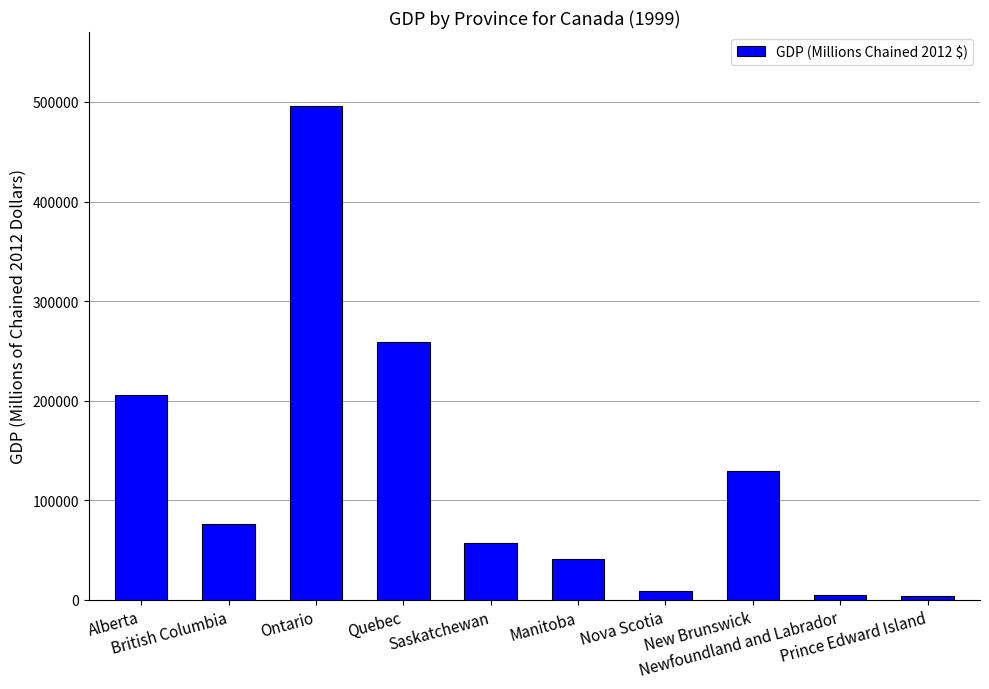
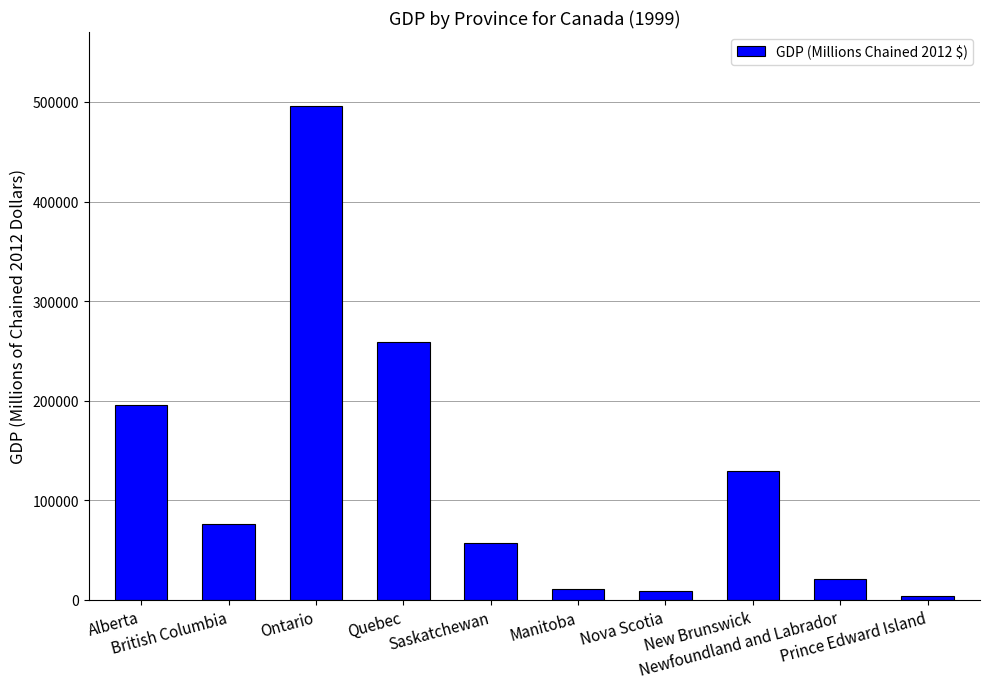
  {
-   "Alberta": 210000,
+   "Alberta": 200000,
    "British Columbia": 80000,
    "Ontario": 500000,
    "Quebec": 260000,
    "Saskatchewan": 60000,
-   "Manitoba": 40000,
+   "Manitoba": 10000,
    "Nova Scotia": 10000,
    "New Brunswick": 130000,
-   "Newfoundland and Labrador": 10000,
+   "Newfoundland and Labrador": 20000,
    "Prince Edward Island": 0
  }
